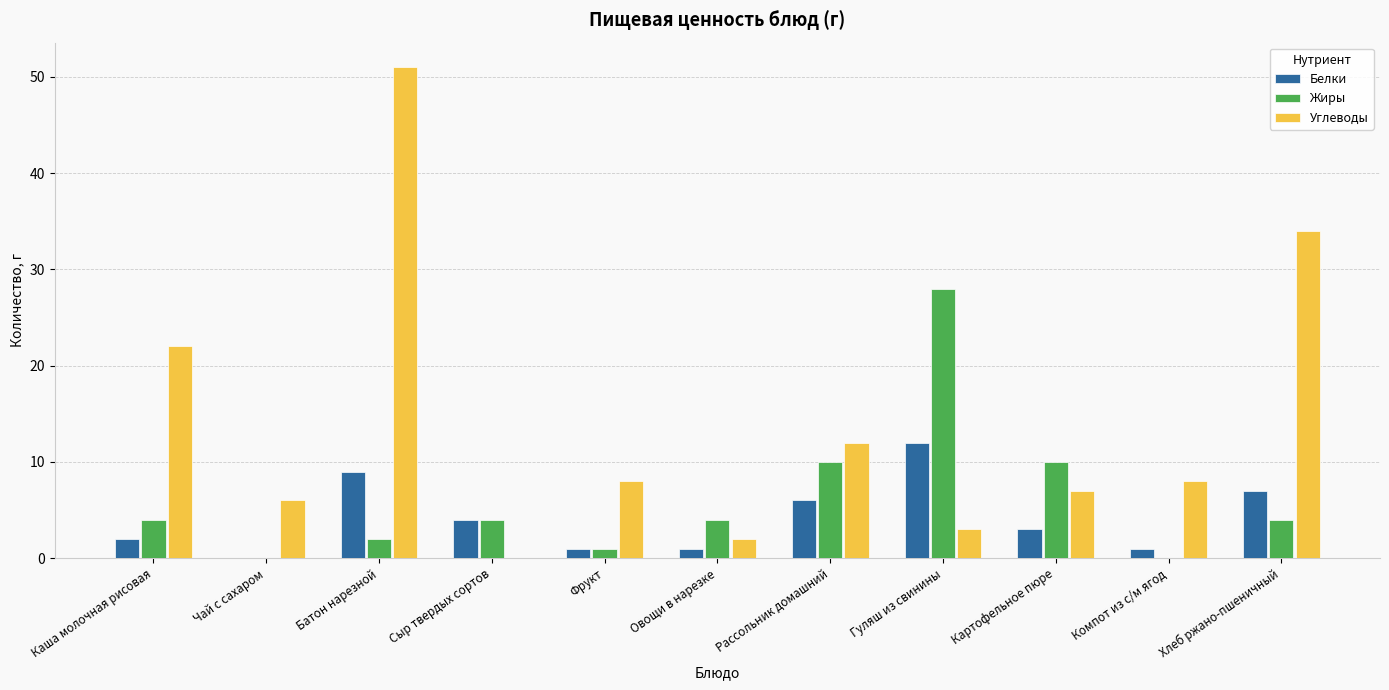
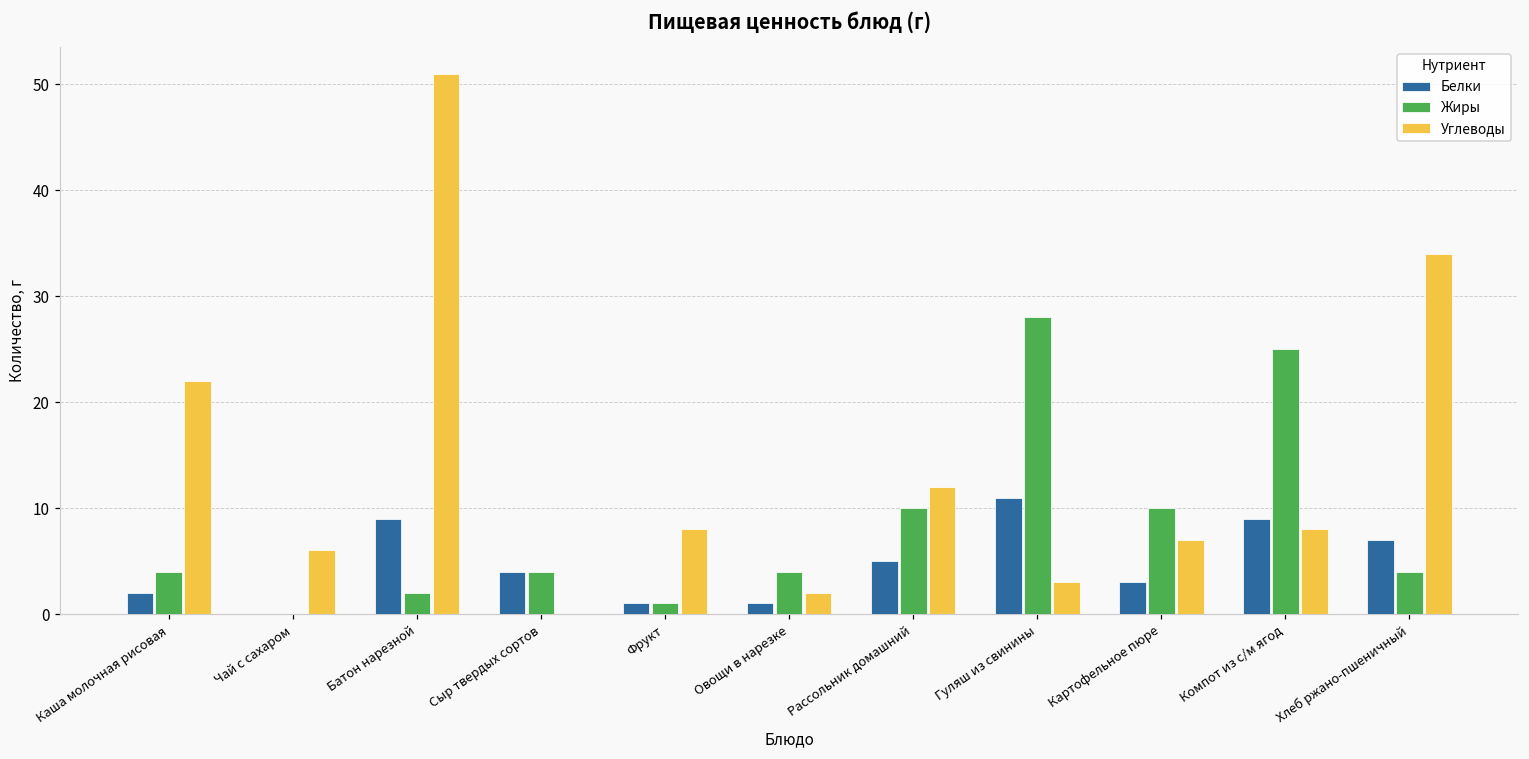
  {
    "Белки": {
      "Каша молочная рисовая": 2,
      "Чай с сахаром": 0,
      "Батон нарезной": 9,
      "Сыр твердых сортов": 4,
      "Фрукт": 1,
      "Овощи в нарезке": 1,
-     "Рассольник домашний": 6,
-     "Гуляш из свинины": 12,
+     "Рассольник домашний": 5,
+     "Гуляш из свинины": 11,
      "Картофельное пюре": 3,
-     "Компот из с/м ягод": 1,
+     "Компот из с/м ягод": 9,
      "Хлеб ржано-пшеничный": 7
    },
    "Жиры": {
      "Каша молочная рисовая": 4,
      "Чай с сахаром": 0,
      "Батон нарезной": 2,
      "Сыр твердых сортов": 4,
      "Фрукт": 1,
      "Овощи в нарезке": 4,
      "Рассольник домашний": 10,
      "Гуляш из свинины": 28,
      "Картофельное пюре": 10,
-     "Компот из с/м ягод": 0,
+     "Компот из с/м ягод": 25,
      "Хлеб ржано-пшеничный": 4
    },
    "Углеводы": {
      "Каша молочная рисовая": 22,
      "Чай с сахаром": 6,
      "Батон нарезной": 51,
      "Сыр твердых сортов": 0,
      "Фрукт": 8,
      "Овощи в нарезке": 2,
      "Рассольник домашний": 12,
      "Гуляш из свинины": 3,
      "Картофельное пюре": 7,
      "Компот из с/м ягод": 8,
      "Хлеб ржано-пшеничный": 34
    }
  }
